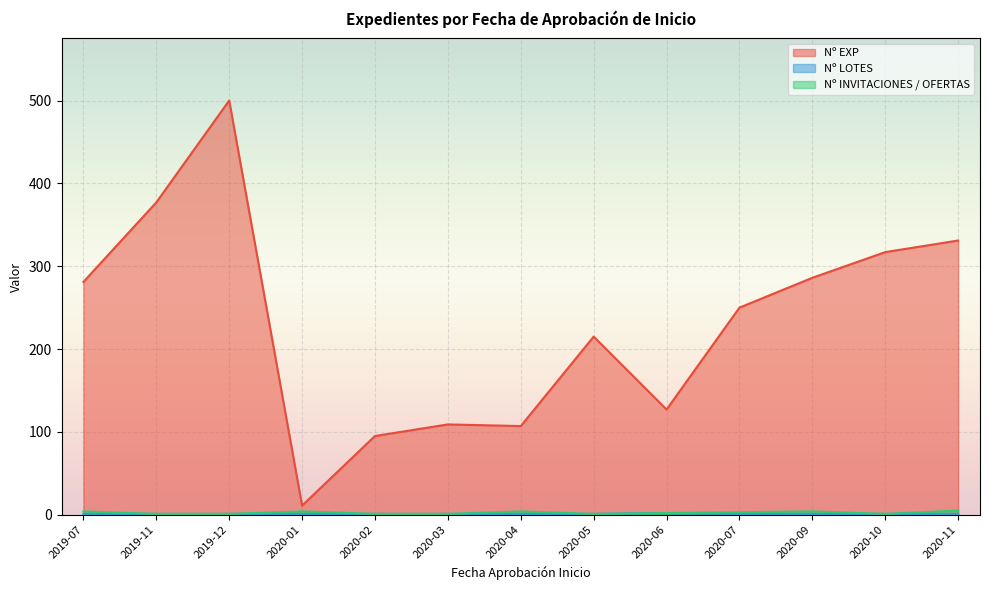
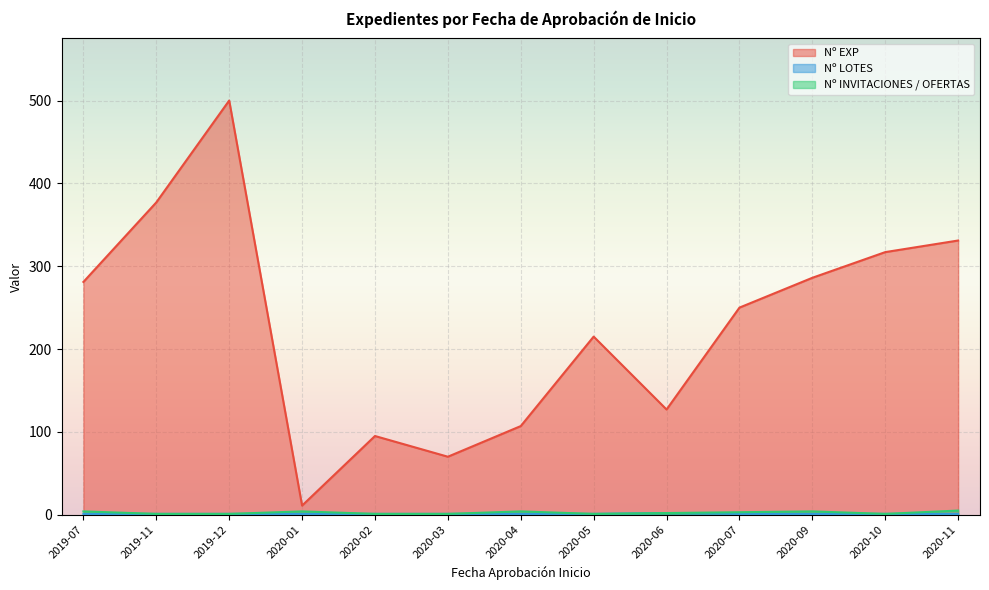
  {
    "Nº EXP": {
      "2019-07": 280,
      "2019-11": 380,
      "2019-12": 500,
      "2020-01": 10,
      "2020-02": 100,
-     "2020-03": 110,
+     "2020-03": 70,
      "2020-04": 110,
      "2020-05": 220,
      "2020-06": 130,
      "2020-07": 250,
      "2020-09": 290,
      "2020-10": 320,
      "2020-11": 330
    },
    "Nº LOTES": {
      "2020-11": 0
    },
    "Nº INVITACIONES / OFERTAS": {
      "2020-11": 10
    }
  }
